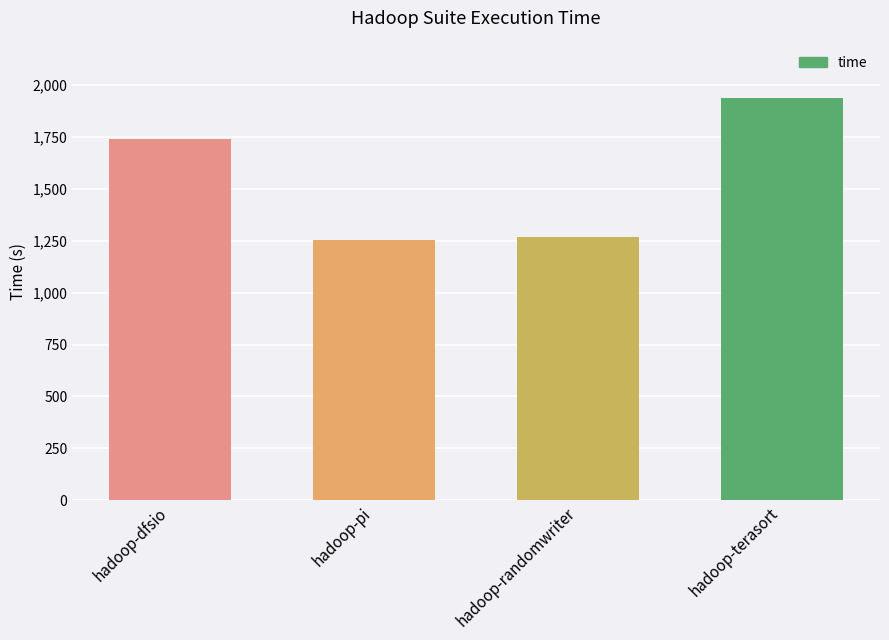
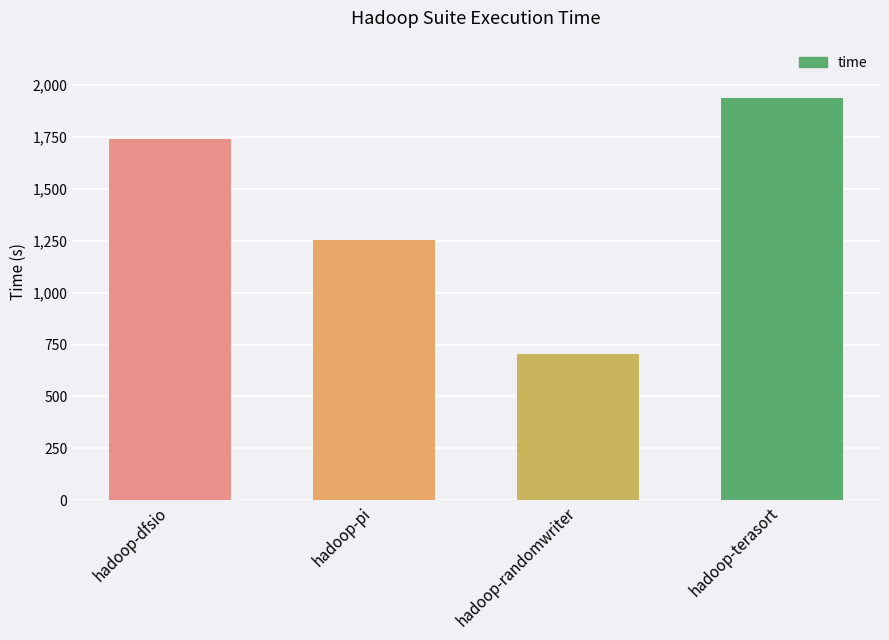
  {
    "hadoop-dfsio": "1,740",
    "hadoop-pi": "1,250",
-   "hadoop-randomwriter": "1,270",
+   "hadoop-randomwriter": "710",
    "hadoop-terasort": "1,940"
  }
